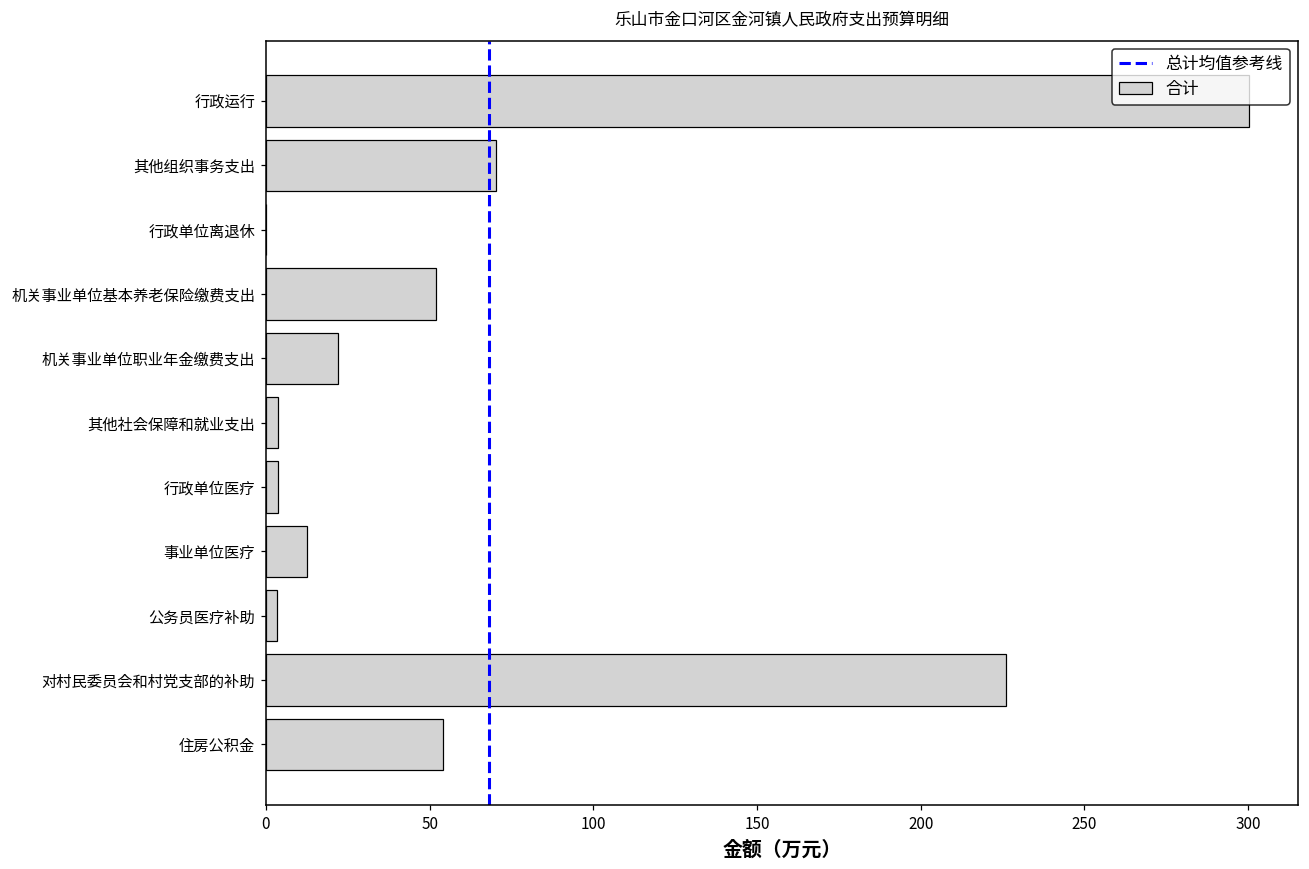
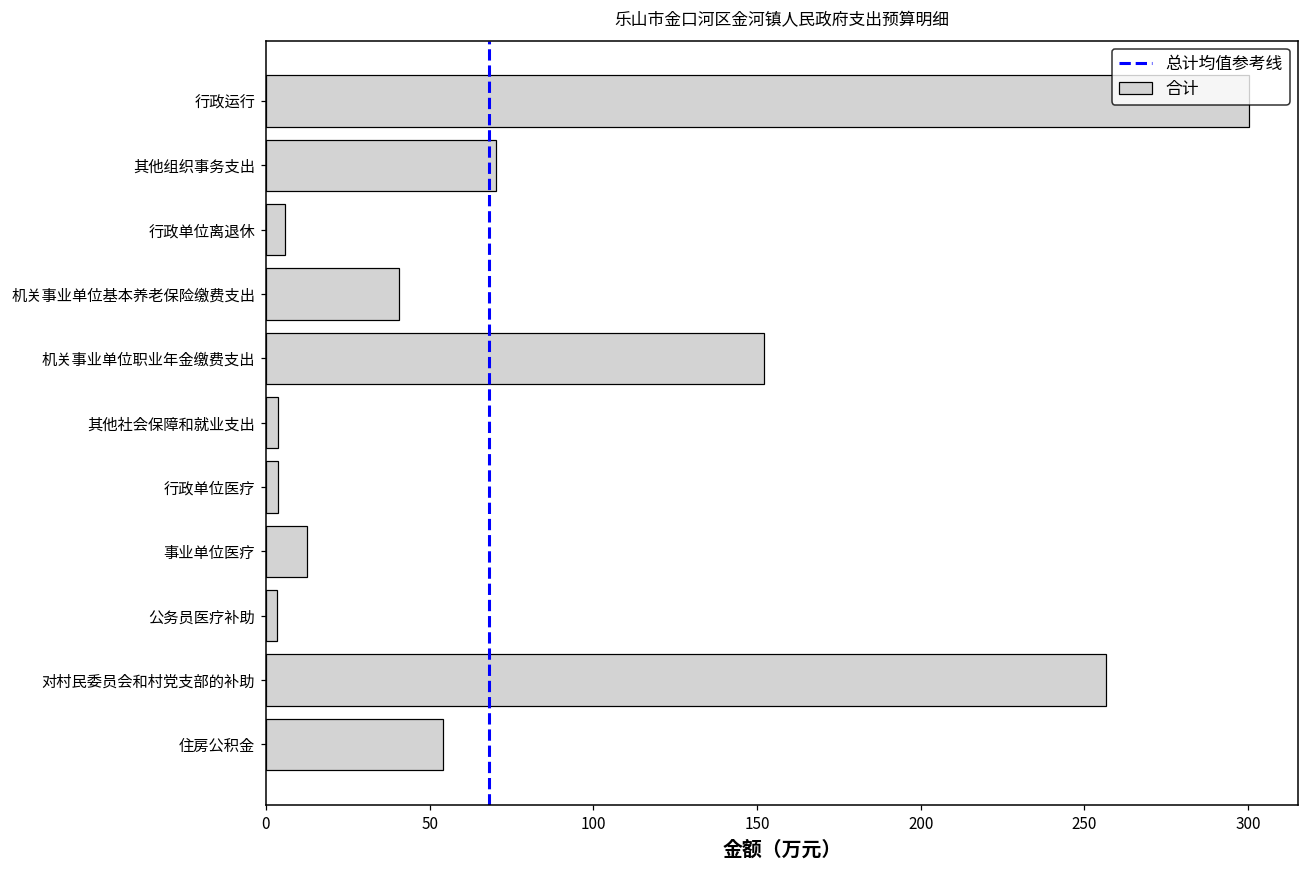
  {
    "其他组织事务支出": 70,
-   "行政单位离退休": 0,
-   "机关事业单位基本养老保险缴费支出": 52,
-   "机关事业单位职业年金缴费支出": 22,
+   "行政单位离退休": 6,
+   "机关事业单位基本养老保险缴费支出": 41,
+   "机关事业单位职业年金缴费支出": 152,
    "其他社会保障和就业支出": 4,
    "行政单位医疗": 4,
    "事业单位医疗": 13,
    "公务员医疗补助": 3,
-   "对村民委员会和村党支部的补助": 226,
+   "对村民委员会和村党支部的补助": 257,
    "住房公积金": 54
  }
